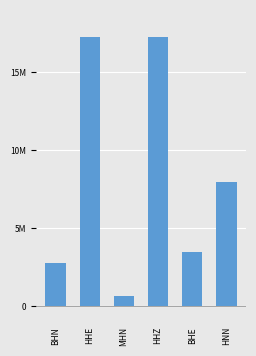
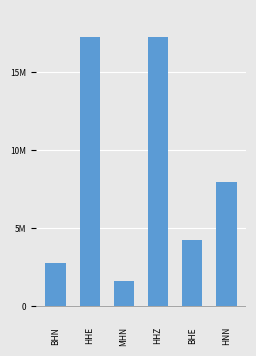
  {
    "BHN": 2800000,
    "HHE": 17300000,
-   "MHN": 700000,
+   "MHN": 1700000,
    "HHZ": 17300000,
-   "BHE": 3500000,
+   "BHE": 4300000,
    "HNN": 8000000
  }
